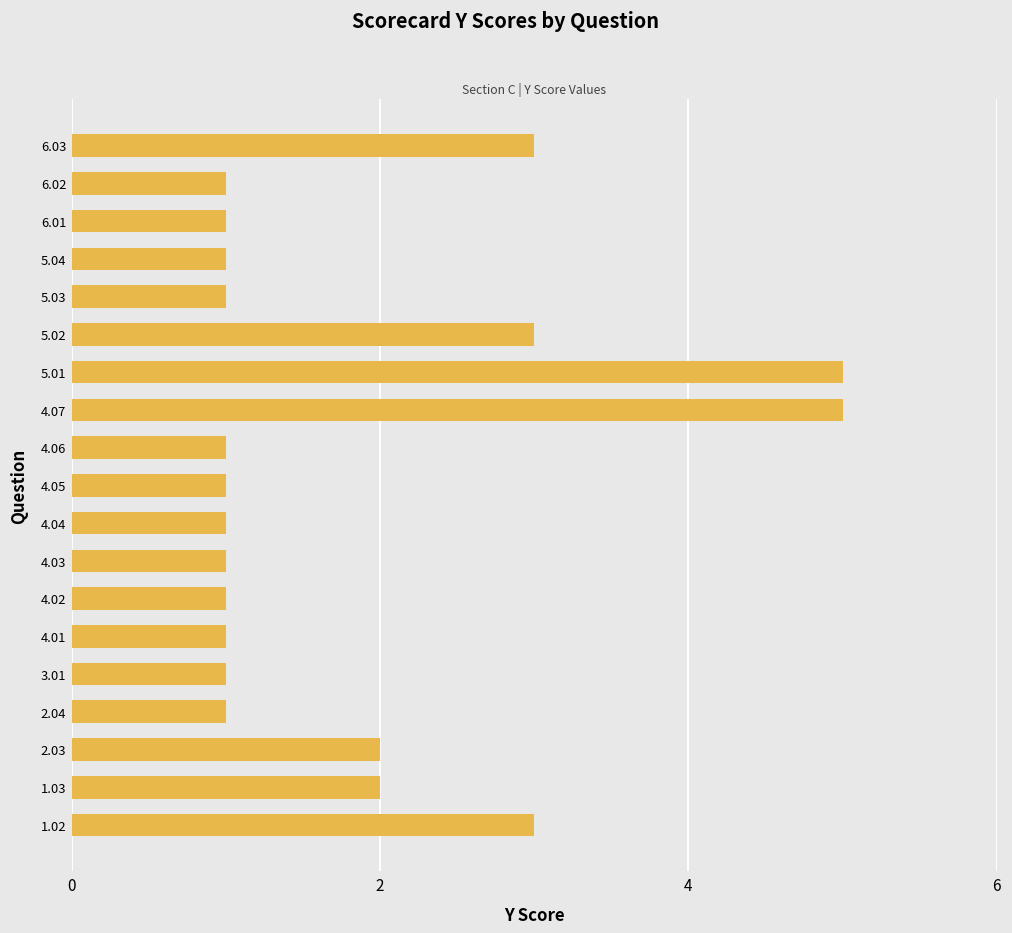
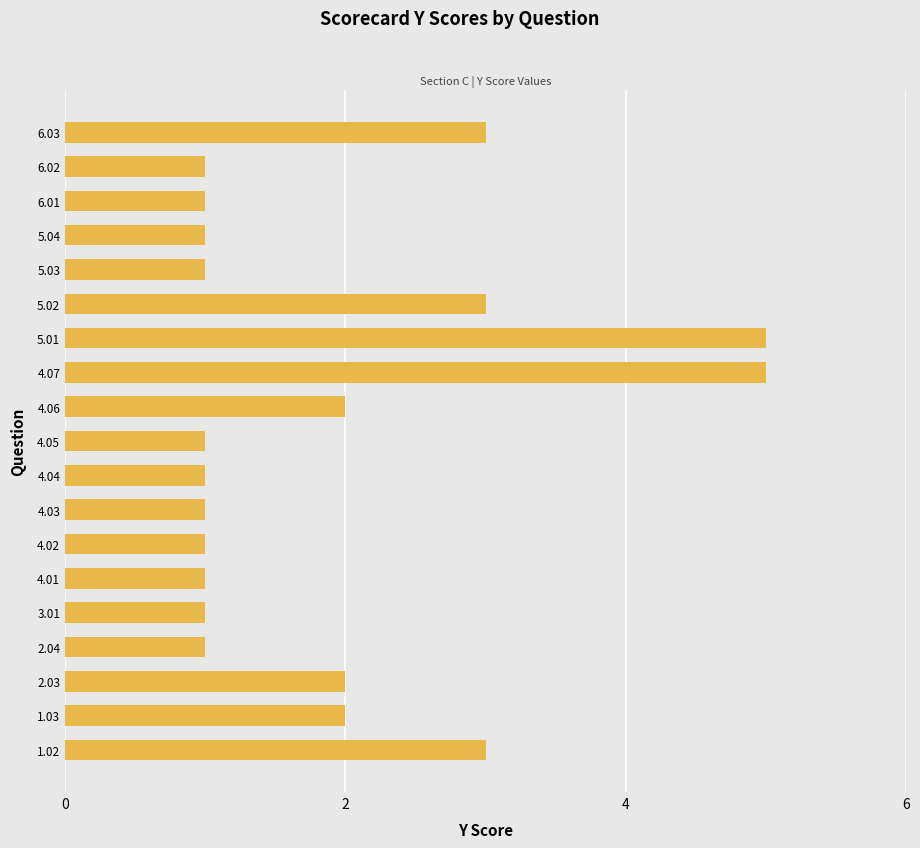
  {
    "6.03": 3,
    "6.02": 1,
    "6.01": 1,
    "5.04": 1,
    "5.03": 1,
    "5.02": 3,
    "5.01": 5,
    "4.07": 5,
-   "4.06": 1,
+   "4.06": 2,
    "4.05": 1,
    "4.04": 1,
    "4.03": 1,
    "4.02": 1,
    "4.01": 1,
    "3.01": 1,
    "2.04": 1,
    "2.03": 2,
    "1.03": 2,
    "1.02": 3
  }
